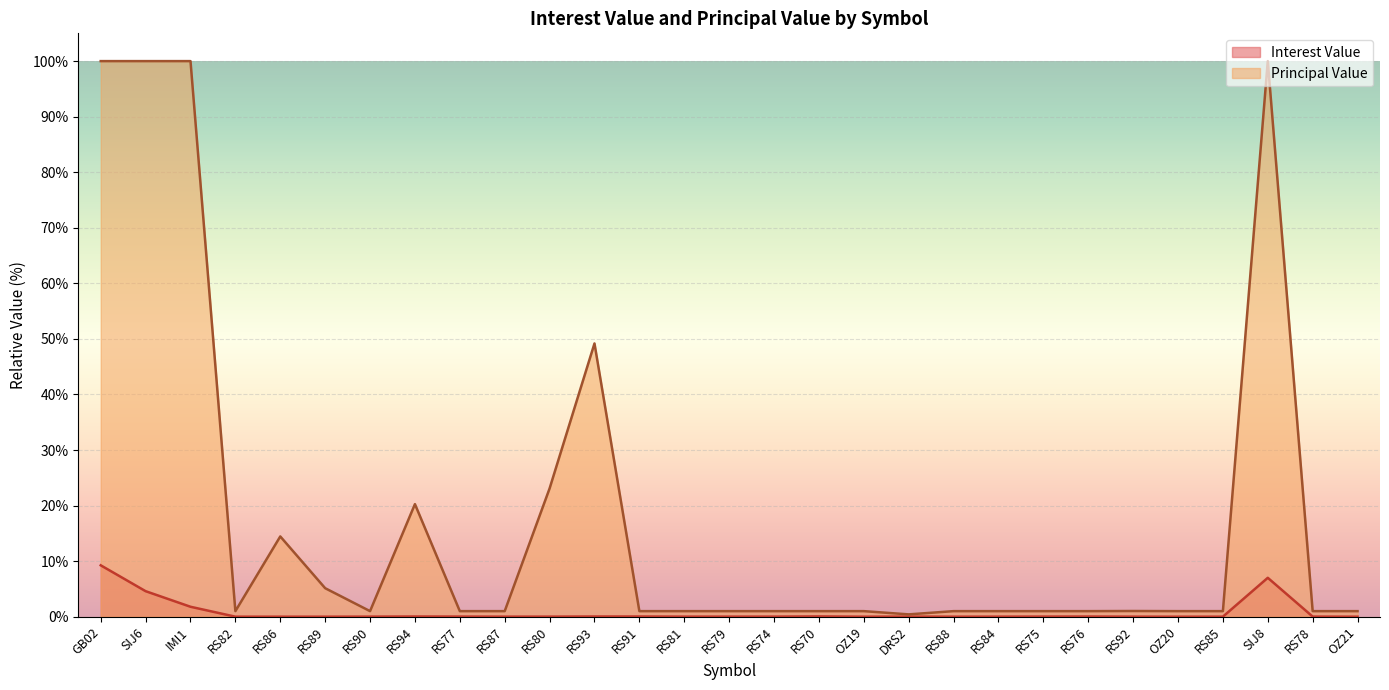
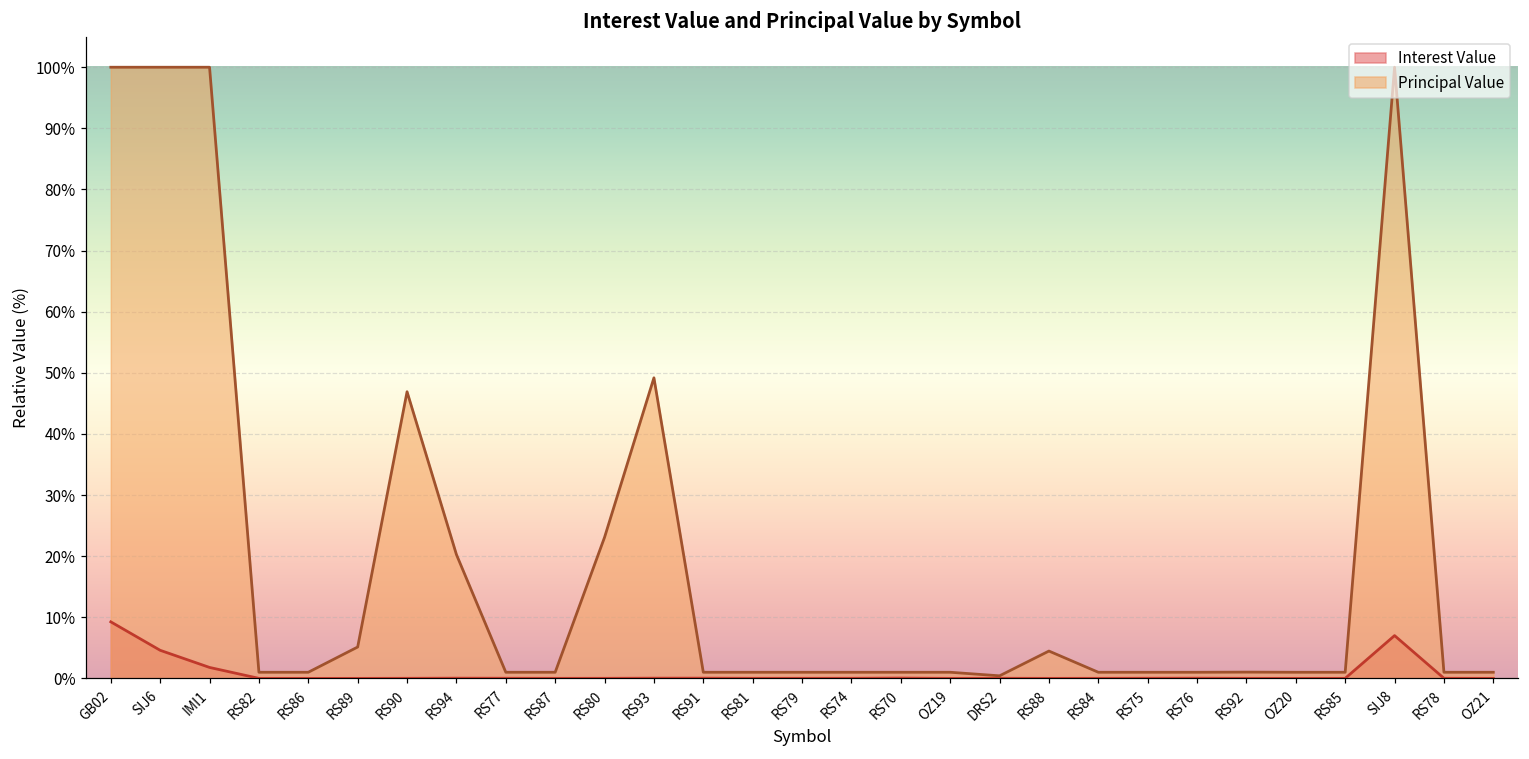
  {
    "Interest Value": {
      "GB02": "9%",
      "SIJ6": "5%",
      "IMI1": "2%",
      "RS82": "0%",
      "RS86": "0%",
      "RS89": "0%",
      "RS90": "0%",
      "RS94": "0%",
      "RS77": "0%",
      "RS87": "0%",
      "RS80": "0%",
      "RS93": "0%",
      "RS91": "0%",
      "RS81": "0%",
      "RS79": "0%",
      "RS74": "0%",
      "RS70": "0%",
      "OZ19": "0%",
      "RS88": "0%",
      "RS84": "0%",
      "RS75": "0%",
      "RS76": "0%",
      "RS92": "0%",
      "OZ20": "0%",
      "RS85": "0%",
      "SIJ8": "7%",
      "RS78": "0%",
      "OZ21": "0%"
    },
    "Principal Value": {
      "GB02": "100%",
      "SIJ6": "100%",
      "IMI1": "100%",
      "RS82": "1%",
-     "RS86": "14%",
+     "RS86": "1%",
      "RS89": "5%",
-     "RS90": "1%",
+     "RS90": "47%",
      "RS94": "20%",
      "RS77": "1%",
      "RS87": "1%",
      "RS80": "23%",
      "RS93": "49%",
      "RS91": "1%",
      "RS81": "1%",
      "RS79": "1%",
      "RS74": "1%",
      "RS70": "1%",
      "OZ19": "1%",
-     "RS88": "1%",
+     "RS88": "4%",
      "RS84": "1%",
      "RS75": "1%",
      "RS76": "1%",
      "RS92": "1%",
      "OZ20": "1%",
      "RS85": "1%",
      "RS78": "1%",
      "OZ21": "1%"
    }
  }
